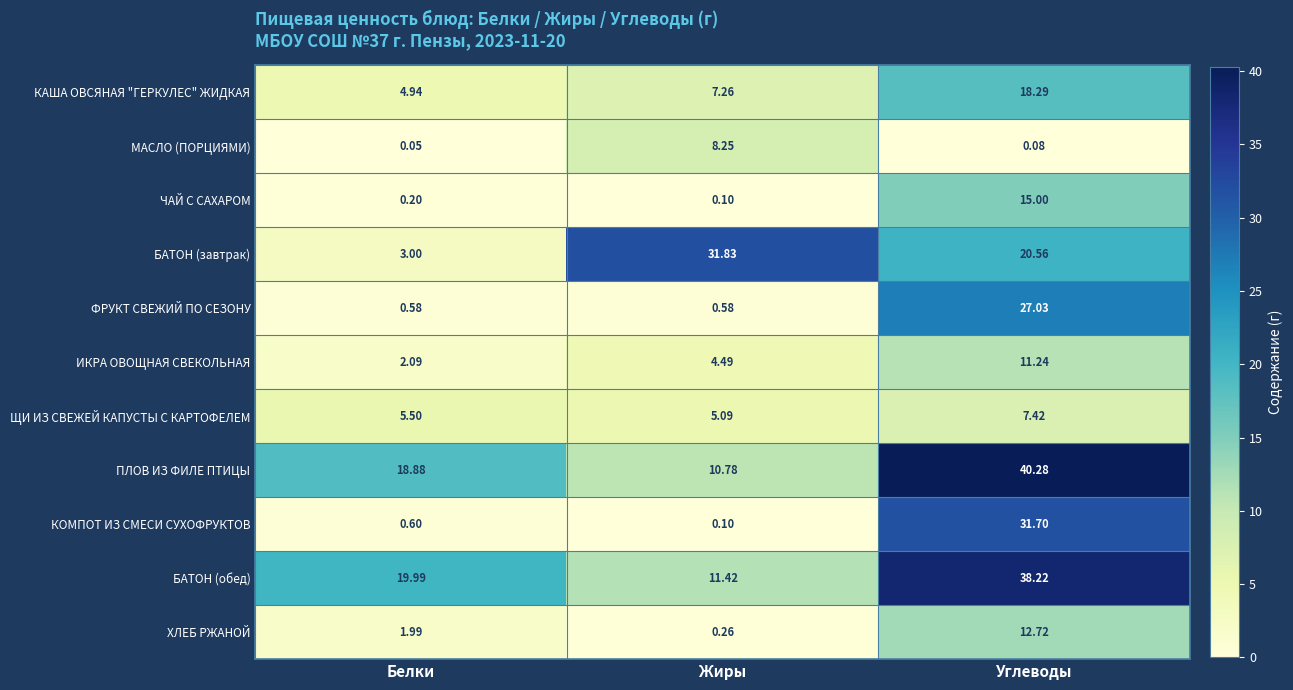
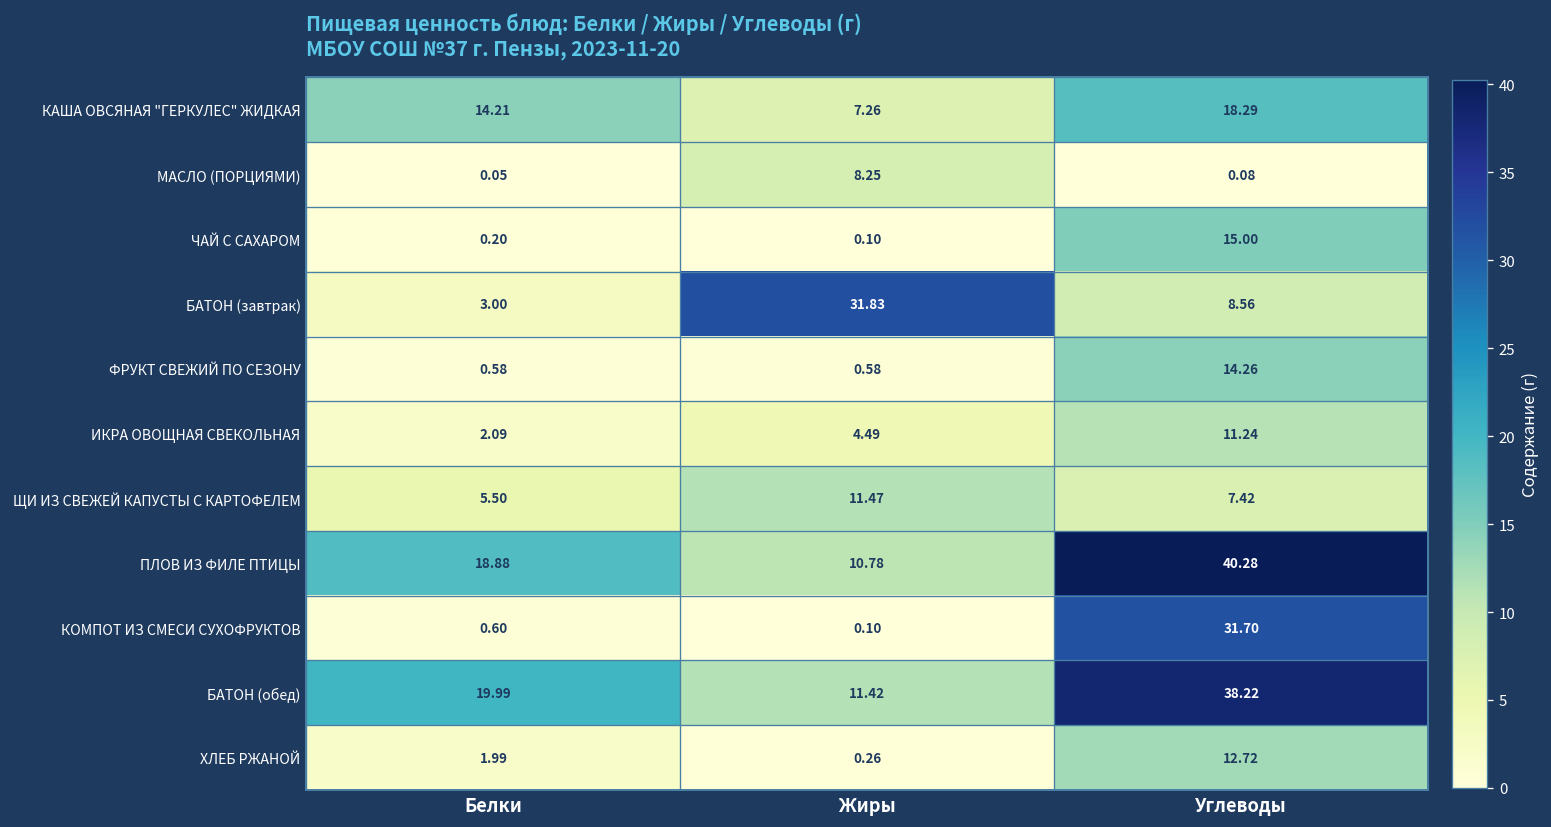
  {
    "КАША ОВСЯНАЯ \"ГЕРКУЛЕС\" ЖИДКАЯ": {
-     "Белки": 4.94,
+     "Белки": 14.21,
      "Жиры": 7.26,
      "Углеводы": 18.29
    },
    "МАСЛО (ПОРЦИЯМИ)": {
      "Белки": 0.05,
      "Жиры": 8.25,
      "Углеводы": 0.08
    },
    "ЧАЙ С САХАРОМ": {
      "Белки": 0.20,
      "Жиры": 0.10,
      "Углеводы": 15.00
    },
    "БАТОН (завтрак)": {
      "Белки": 3.00,
      "Жиры": 31.83,
-     "Углеводы": 20.56
+     "Углеводы": 8.56
    },
    "ФРУКТ СВЕЖИЙ ПО СЕЗОНУ": {
      "Белки": 0.58,
      "Жиры": 0.58,
-     "Углеводы": 27.03
+     "Углеводы": 14.26
    },
    "ИКРА ОВОЩНАЯ СВЕКОЛЬНАЯ": {
      "Белки": 2.09,
      "Жиры": 4.49,
      "Углеводы": 11.24
    },
    "ЩИ ИЗ СВЕЖЕЙ КАПУСТЫ С КАРТОФЕЛЕМ": {
      "Белки": 5.50,
-     "Жиры": 5.09,
+     "Жиры": 11.47,
      "Углеводы": 7.42
    },
    "ПЛОВ ИЗ ФИЛЕ ПТИЦЫ": {
      "Белки": 18.88,
      "Жиры": 10.78,
      "Углеводы": 40.28
    },
    "КОМПОТ ИЗ СМЕСИ СУХОФРУКТОВ": {
      "Белки": 0.60,
      "Жиры": 0.10,
      "Углеводы": 31.70
    },
    "БАТОН (обед)": {
      "Белки": 19.99,
      "Жиры": 11.42,
      "Углеводы": 38.22
    },
    "ХЛЕБ РЖАНОЙ": {
      "Белки": 1.99,
      "Жиры": 0.26,
      "Углеводы": 12.72
    }
  }
